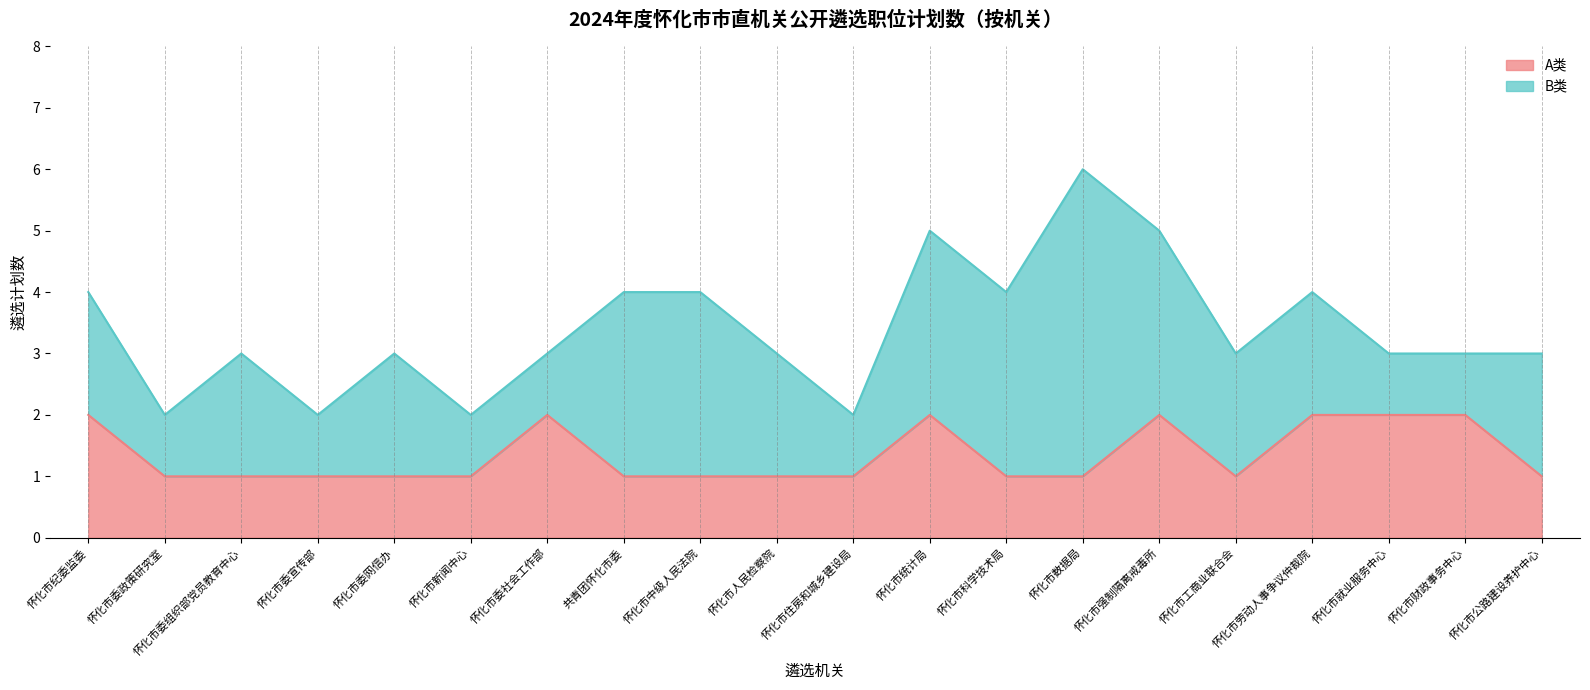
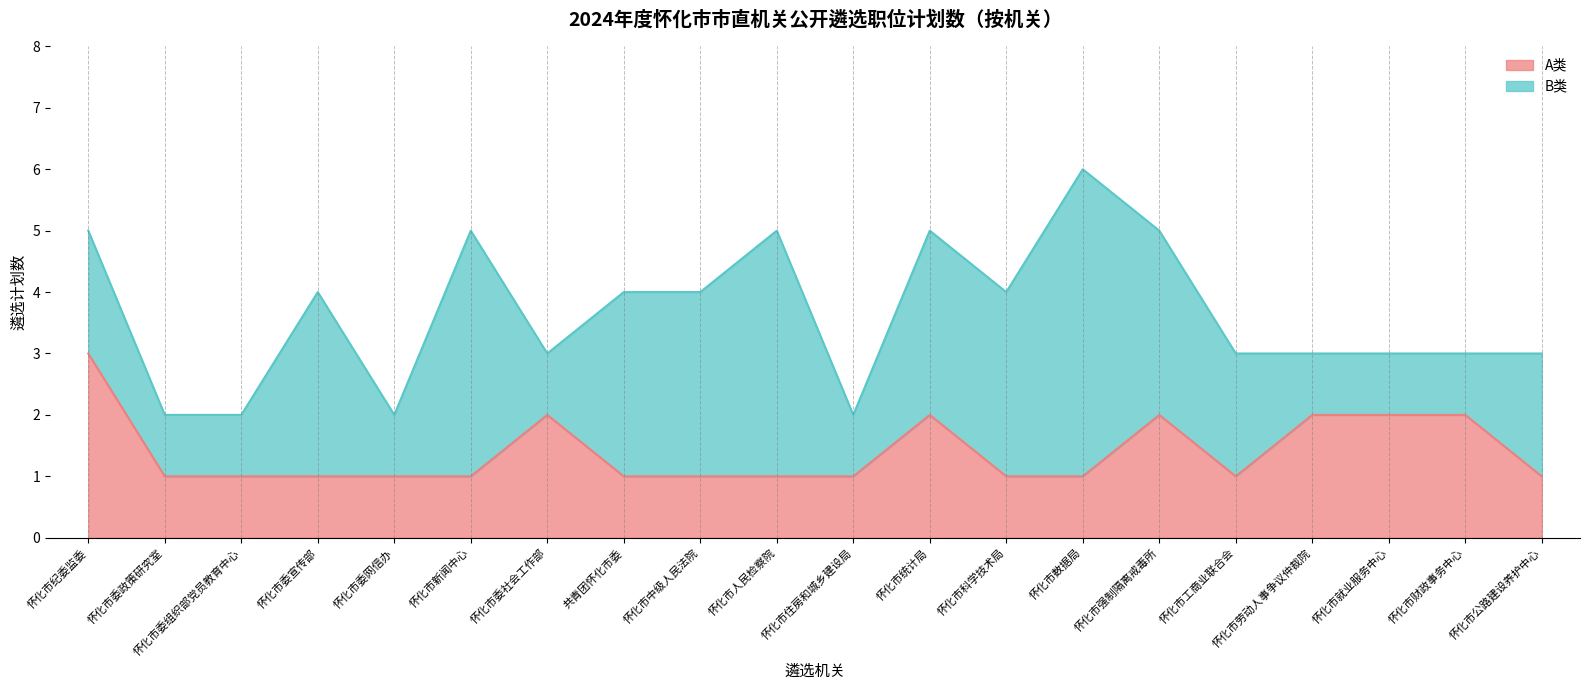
  {
    "A类": {
-     "怀化市纪委监委": 2,
+     "怀化市纪委监委": 3,
      "怀化市委政策研究室": 1,
      "怀化市委组织部党员教育中心": 1,
      "怀化市委宣传部": 1,
      "怀化市委网信办": 1,
      "怀化市新闻中心": 1,
      "怀化市委社会工作部": 2,
      "共青团怀化市委": 1,
      "怀化市中级人民法院": 1,
      "怀化市人民检察院": 1,
      "怀化市住房和城乡建设局": 1,
      "怀化市统计局": 2,
      "怀化市科学技术局": 1,
      "怀化市数据局": 1,
      "怀化市强制隔离戒毒所": 2,
      "怀化市工商业联合会": 1,
      "怀化市劳动人事争议仲裁院": 2,
      "怀化市就业服务中心": 2,
      "怀化市财政事务中心": 2,
      "怀化市公路建设养护中心": 1
    },
    "B类": {
      "怀化市纪委监委": 2,
      "怀化市委政策研究室": 1,
-     "怀化市委组织部党员教育中心": 2,
-     "怀化市委宣传部": 1,
-     "怀化市委网信办": 2,
-     "怀化市新闻中心": 1,
+     "怀化市委组织部党员教育中心": 1,
+     "怀化市委宣传部": 3,
+     "怀化市委网信办": 1,
+     "怀化市新闻中心": 4,
      "怀化市委社会工作部": 1,
      "共青团怀化市委": 3,
      "怀化市中级人民法院": 3,
-     "怀化市人民检察院": 2,
+     "怀化市人民检察院": 4,
      "怀化市住房和城乡建设局": 1,
      "怀化市统计局": 3,
      "怀化市科学技术局": 3,
      "怀化市数据局": 5,
      "怀化市强制隔离戒毒所": 3,
      "怀化市工商业联合会": 2,
-     "怀化市劳动人事争议仲裁院": 2,
+     "怀化市劳动人事争议仲裁院": 1,
      "怀化市就业服务中心": 1,
      "怀化市财政事务中心": 1,
      "怀化市公路建设养护中心": 2
    }
  }
